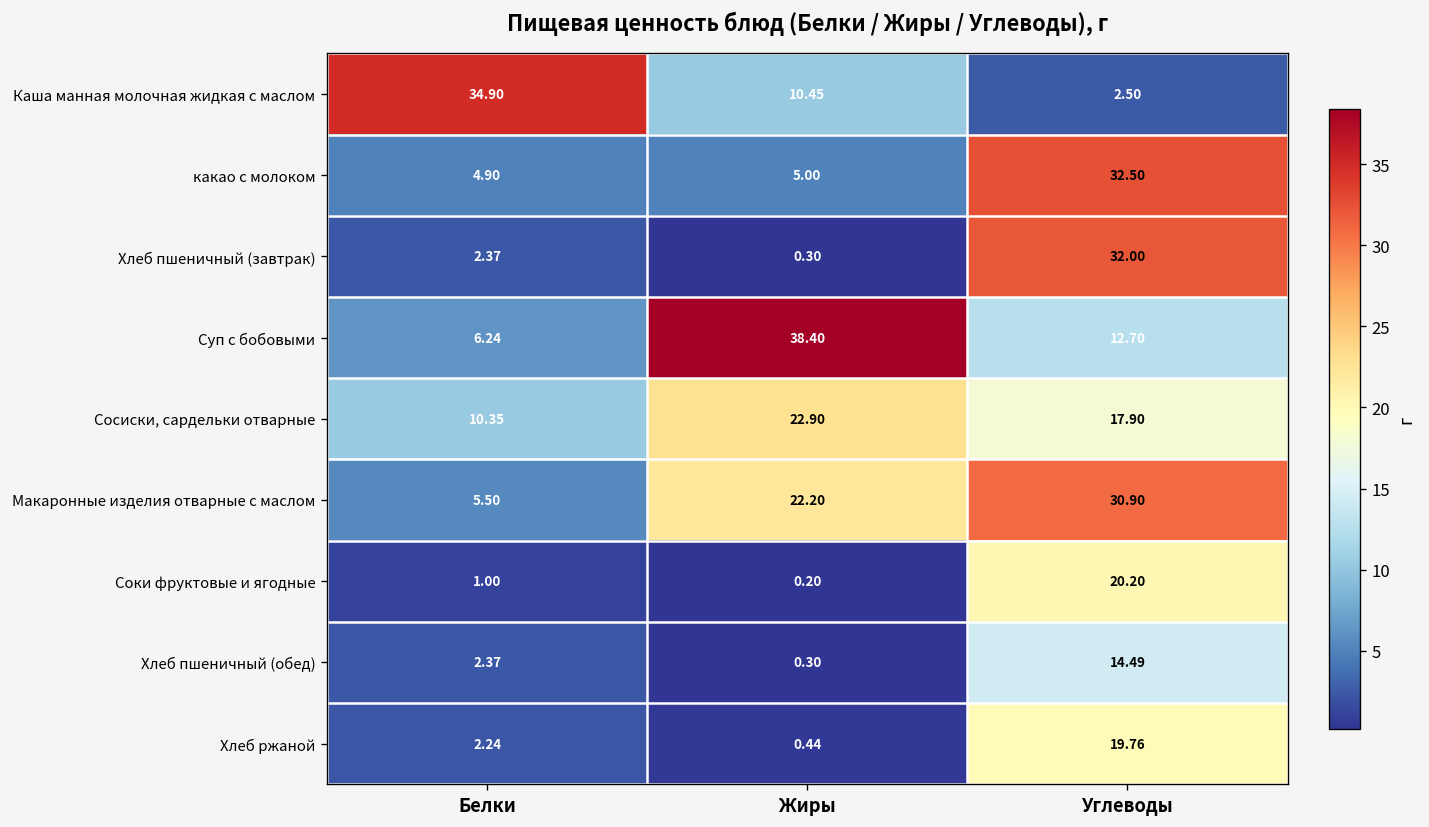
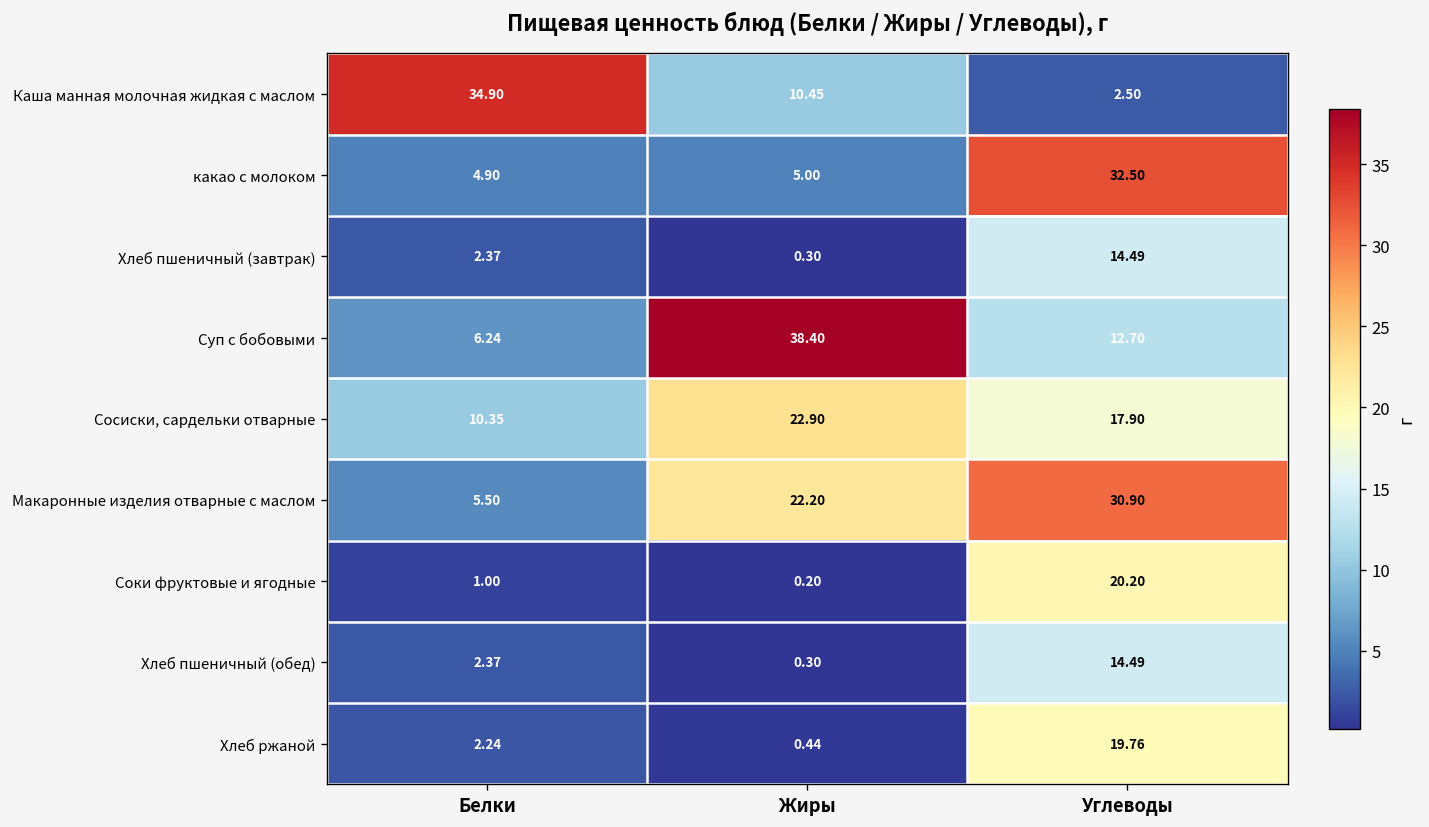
  {
    "Каша манная молочная жидкая с маслом": {
      "Белки": 34.90,
      "Жиры": 10.45,
      "Углеводы": 2.50
    },
    "какао с молоком": {
      "Белки": 4.90,
      "Жиры": 5.00,
      "Углеводы": 32.50
    },
    "Хлеб пшеничный (завтрак)": {
      "Белки": 2.37,
      "Жиры": 0.30,
-     "Углеводы": 32.00
+     "Углеводы": 14.49
    },
    "Суп с бобовыми": {
      "Белки": 6.24,
      "Жиры": 38.40,
      "Углеводы": 12.70
    },
    "Сосиски, сардельки отварные": {
      "Белки": 10.35,
      "Жиры": 22.90,
      "Углеводы": 17.90
    },
    "Макаронные изделия отварные с маслом": {
      "Белки": 5.50,
      "Жиры": 22.20,
      "Углеводы": 30.90
    },
    "Соки фруктовые и ягодные": {
      "Белки": 1.00,
      "Жиры": 0.20,
      "Углеводы": 20.20
    },
    "Хлеб пшеничный (обед)": {
      "Белки": 2.37,
      "Жиры": 0.30,
      "Углеводы": 14.49
    },
    "Хлеб ржаной": {
      "Белки": 2.24,
      "Жиры": 0.44,
      "Углеводы": 19.76
    }
  }
